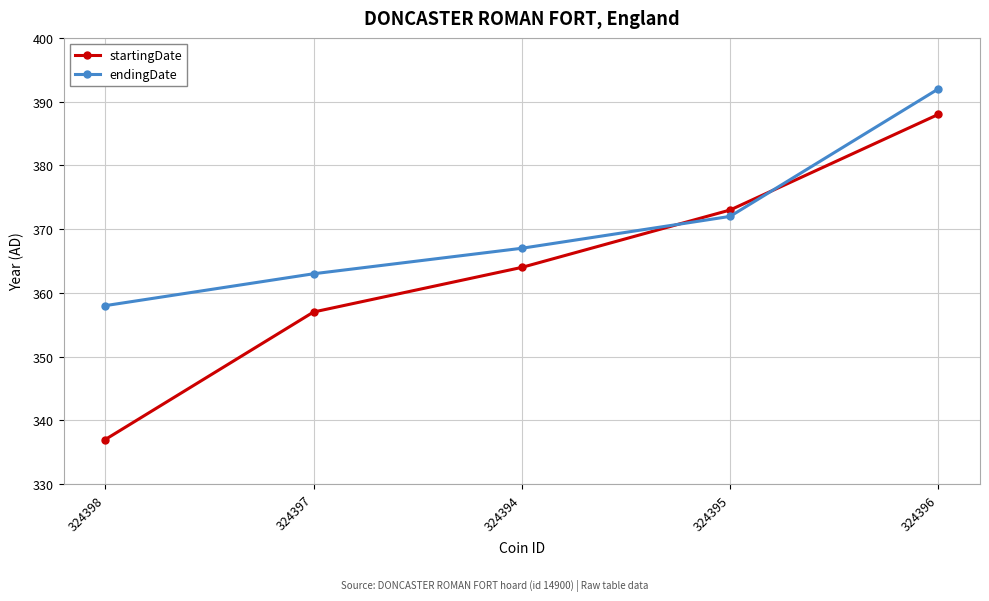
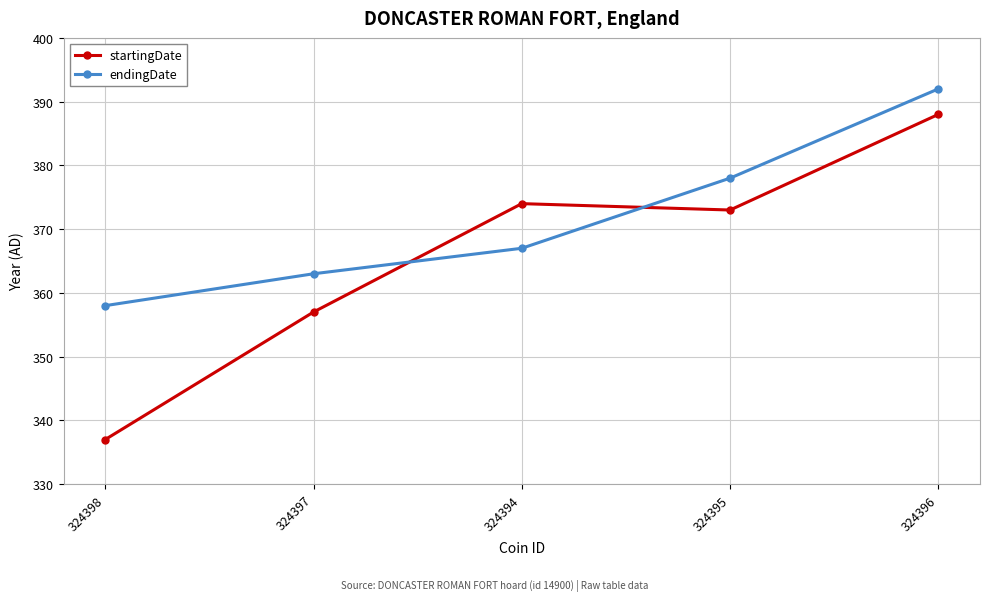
  {
    "startingDate": {
      "324398": 337,
      "324397": 357,
-     "324394": 364,
+     "324394": 374,
      "324395": 373,
      "324396": 388
    },
    "endingDate": {
      "324398": 358,
      "324397": 363,
      "324394": 367,
-     "324395": 372,
+     "324395": 378,
      "324396": 392
    }
  }
